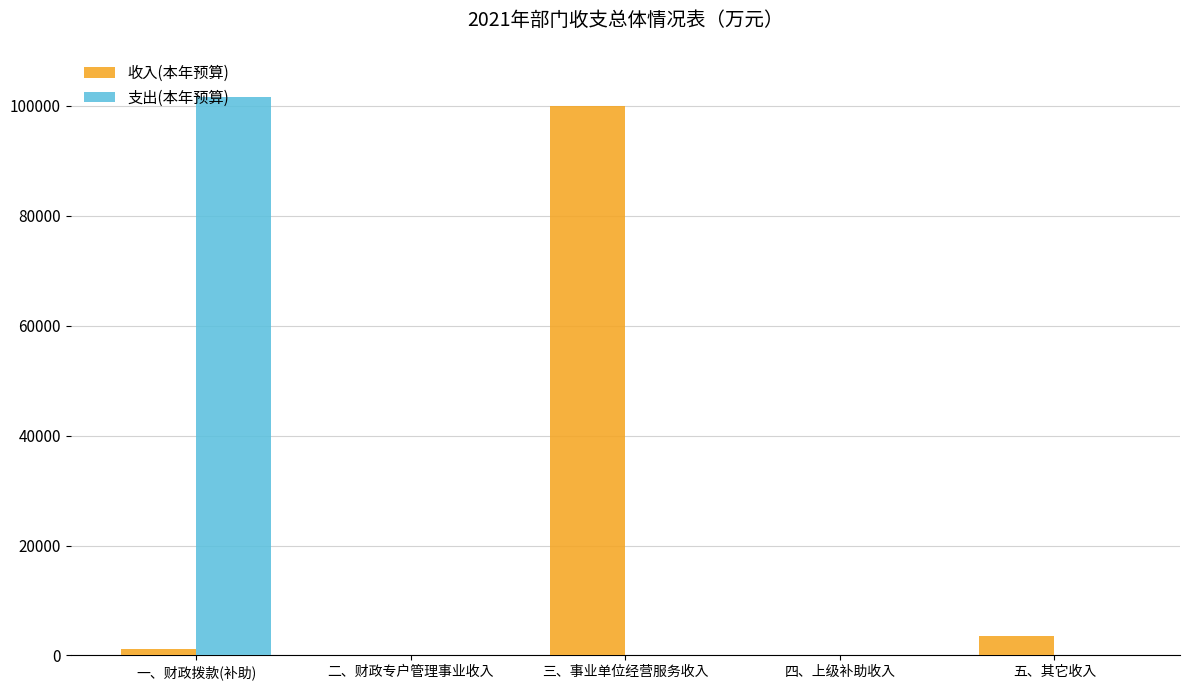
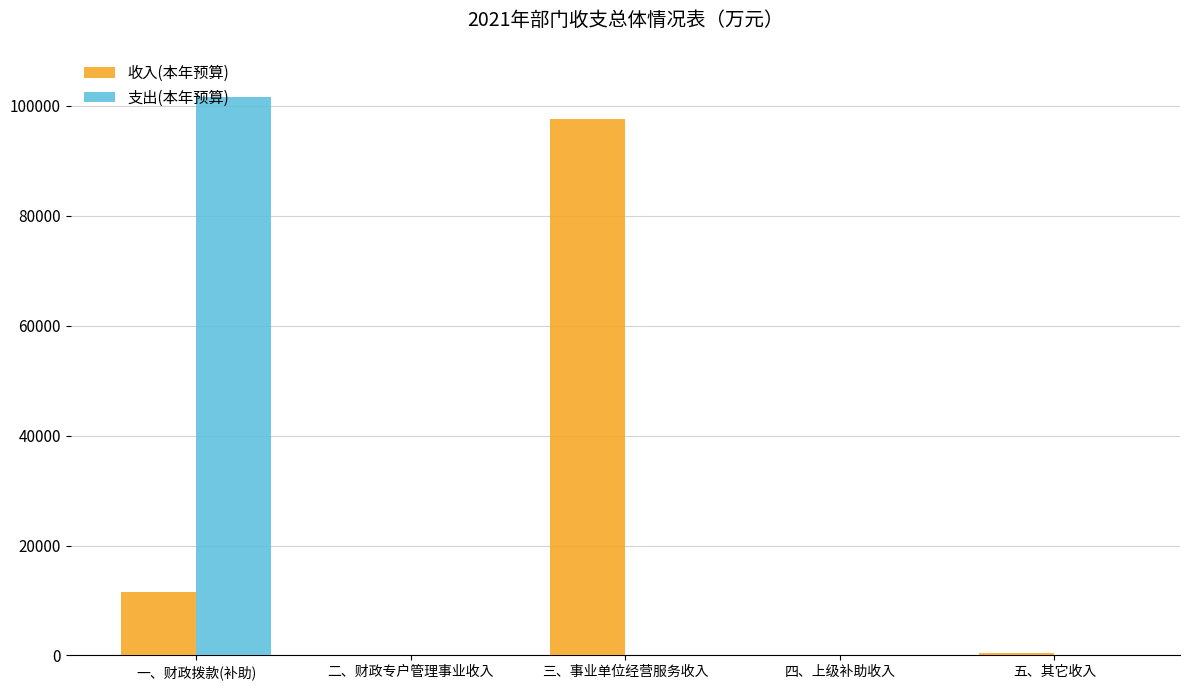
  {
    "收入(本年预算)": {
-     "一、财政拨款(补助)": 1000,
+     "一、财政拨款(补助)": 11000,
      "二、财政专户管理事业收入": 0,
-     "三、事业单位经营服务收入": 100000,
+     "三、事业单位经营服务收入": 98000,
      "四、上级补助收入": 0,
-     "五、其它收入": 4000
+     "五、其它收入": 0
    },
    "支出(本年预算)": {
      "一、财政拨款(补助)": 102000,
      "二、财政专户管理事业收入": 0,
      "三、事业单位经营服务收入": 0,
      "四、上级补助收入": 0,
      "五、其它收入": 0
    }
  }
